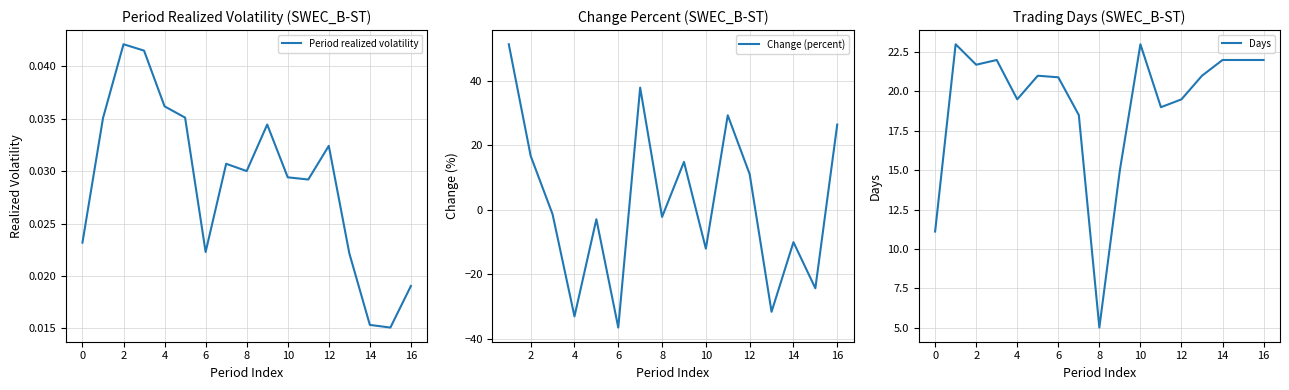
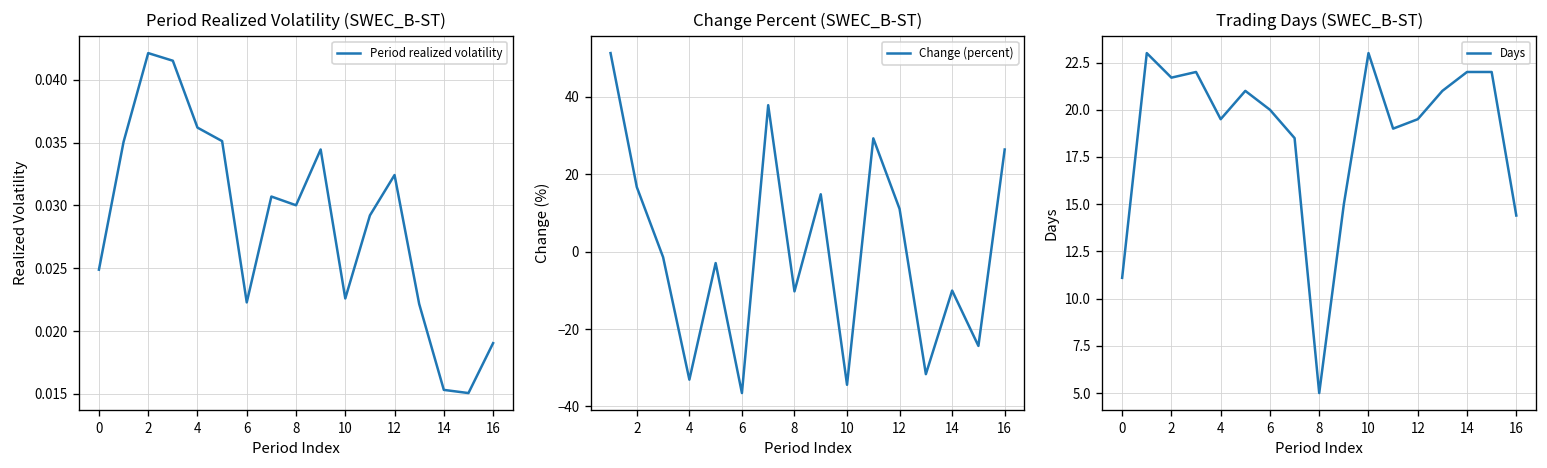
  {
    "Period Realized Volatility (SWEC_B-ST)": {
-     "0": 0.0232,
+     "0": 0.0249,
      "2": 0.0421,
      "4": 0.0362,
      "6": 0.0223,
      "8": 0.0300,
-     "10": 0.0294,
+     "10": 0.0226,
      "12": 0.0324,
      "14": 0.0153,
      "16": 0.0190
    },
    "Change Percent (SWEC_B-ST)": {
      "2": 17,
      "4": -33,
      "6": -37,
-     "8": -2,
-     "10": -12,
+     "8": -10,
+     "10": -34,
      "12": 11,
      "14": -10,
      "16": 26
    },
    "Trading Days (SWEC_B-ST)": {
      "0": 11.1,
      "2": 21.7,
      "4": 19.5,
-     "6": 20.9,
+     "6": 20.0,
      "8": 5.0,
      "10": 23.0,
      "12": 19.5,
      "14": 22.0,
-     "16": 22.0
+     "16": 14.4
    }
  }
